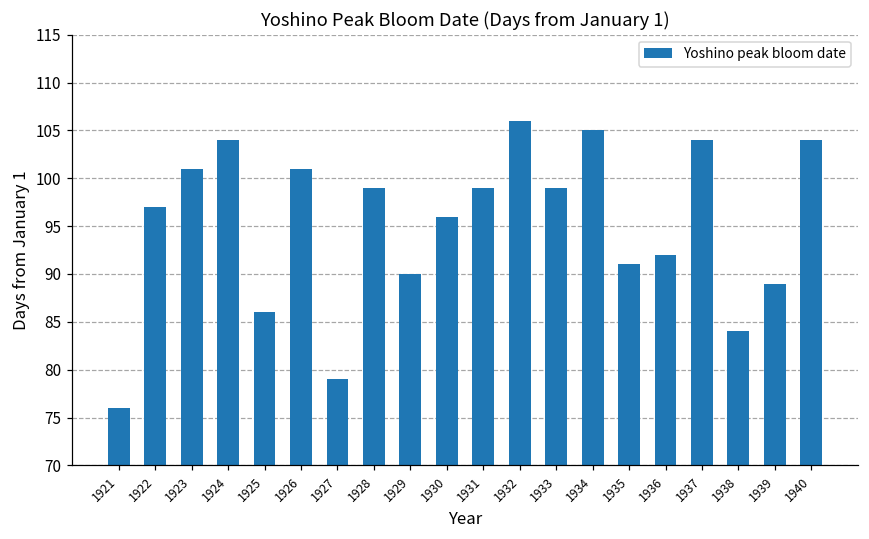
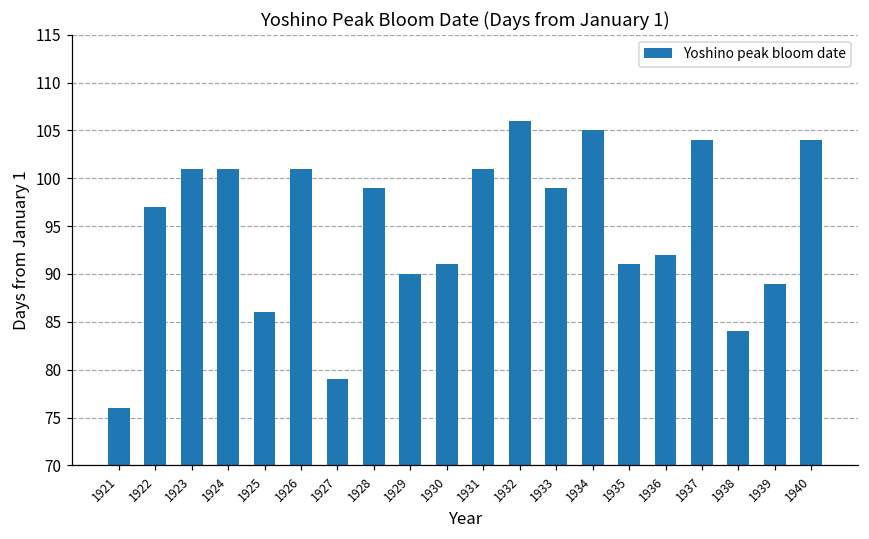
  {
    "1921": 76,
    "1922": 97,
    "1923": 101,
-   "1924": 104,
+   "1924": 101,
    "1925": 86,
    "1926": 101,
    "1927": 79,
    "1928": 99,
    "1929": 90,
-   "1930": 96,
-   "1931": 99,
+   "1930": 91,
+   "1931": 101,
    "1932": 106,
    "1933": 99,
    "1934": 105,
    "1935": 91,
    "1936": 92,
    "1937": 104,
    "1938": 84,
    "1939": 89,
    "1940": 104
  }
